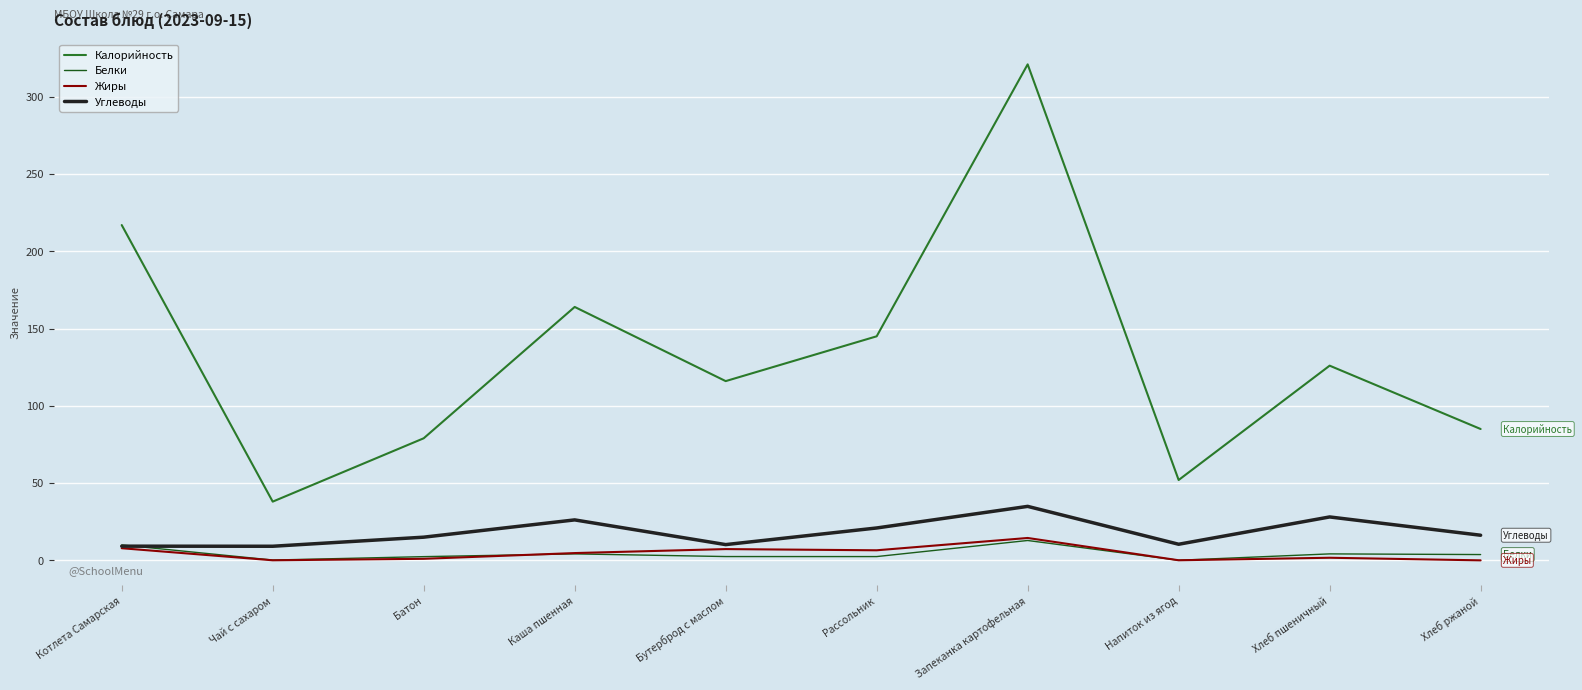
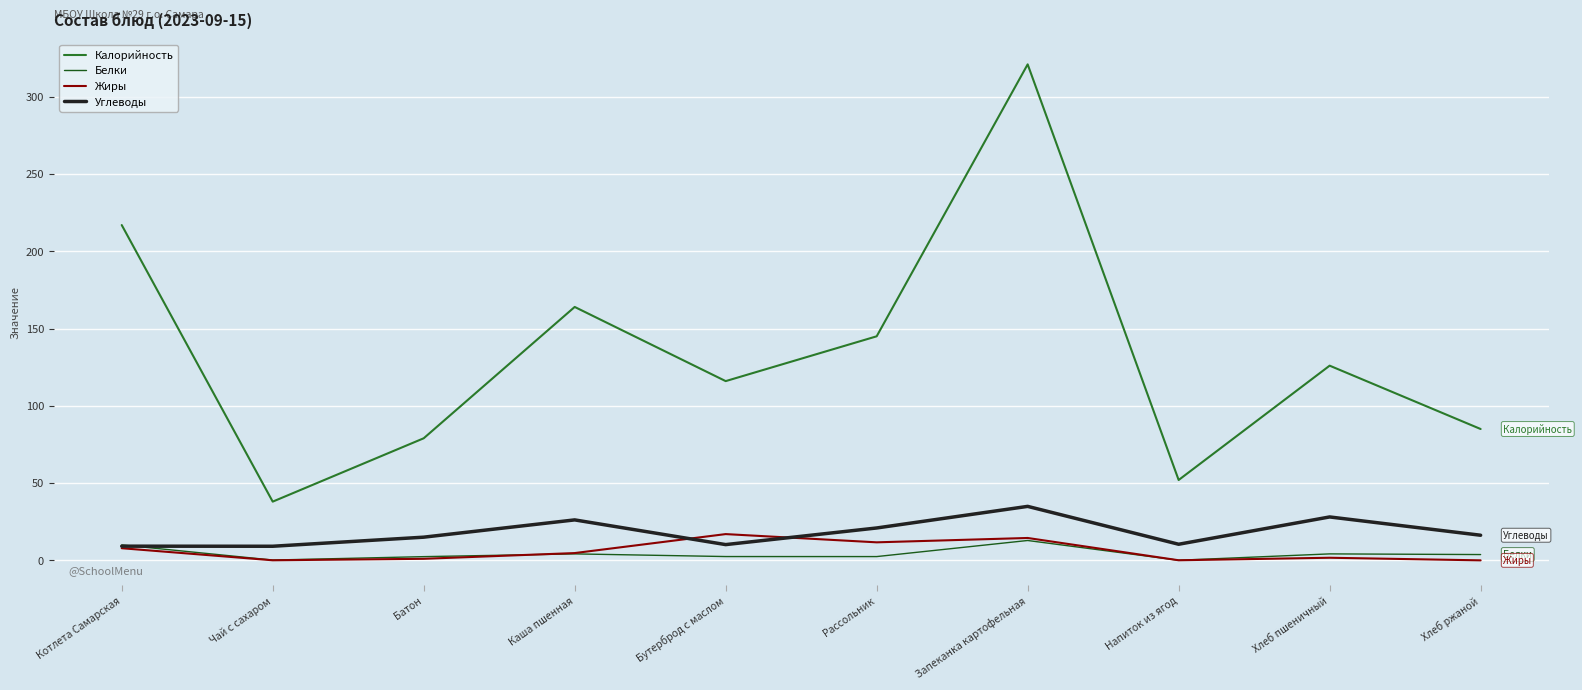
  {
    "Жиры": {
-     "Бутерброд с маслом": 7,
-     "Рассольник": 7,
+     "Бутерброд с маслом": 17,
+     "Рассольник": 12,
      "Запеканка картофельная": 14,
      "Хлеб пшеничный": 2,
      "Хлеб ржаной": 0
    }
  }
